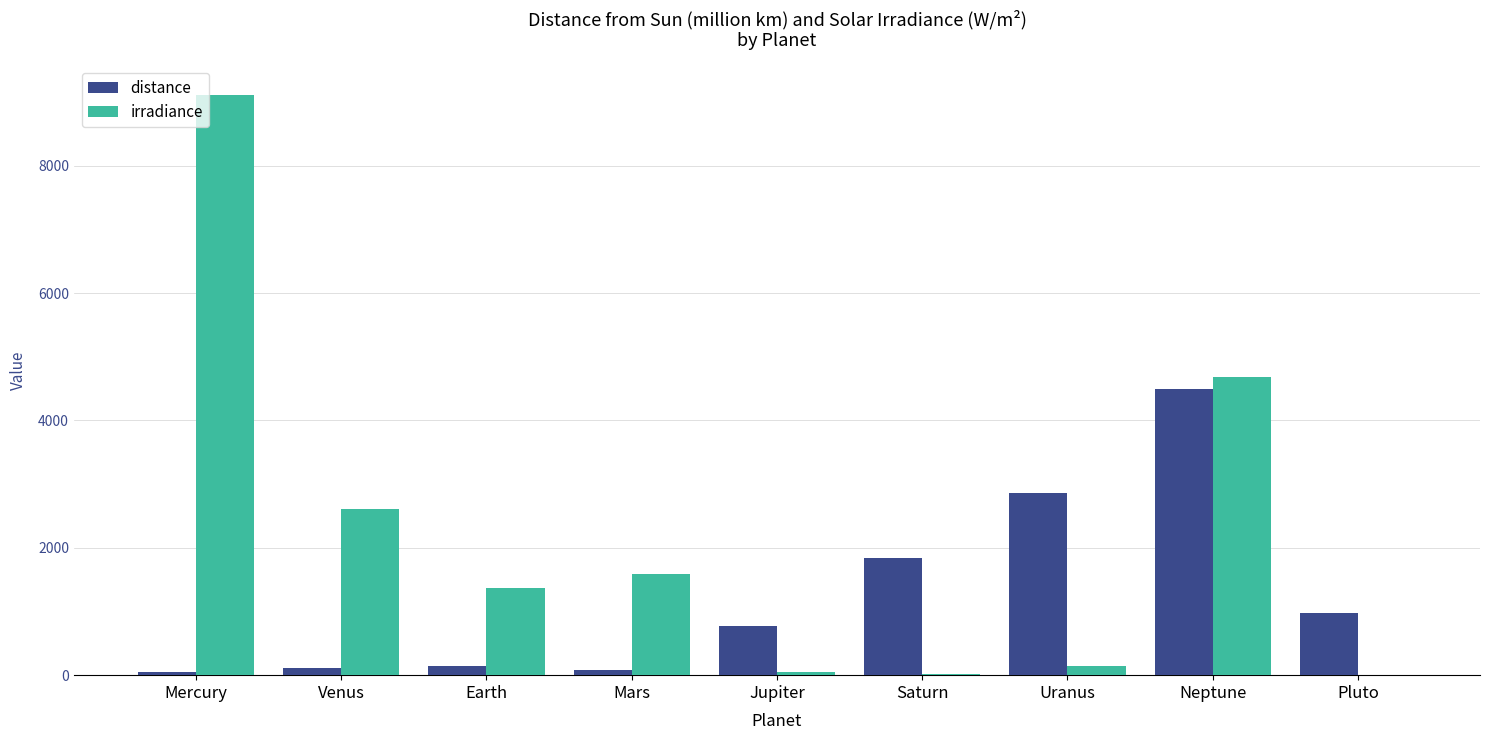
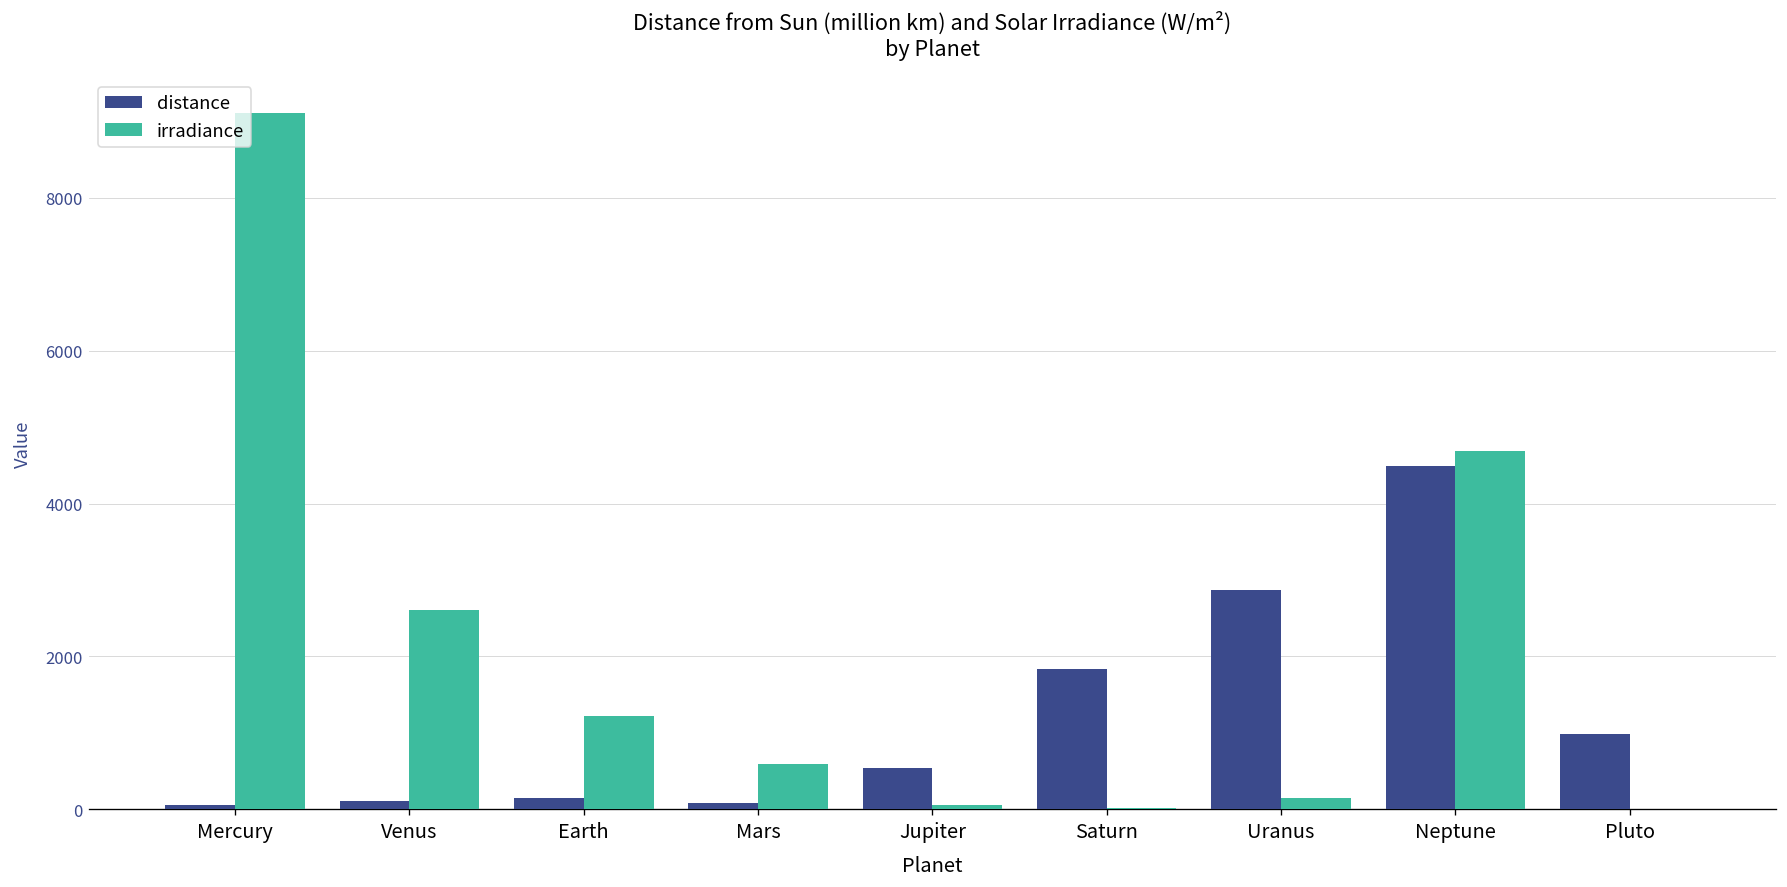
  {
    "distance": {
      "Mercury": 100,
      "Venus": 100,
      "Earth": 200,
      "Mars": 100,
-     "Jupiter": 800,
+     "Jupiter": 500,
      "Saturn": 1800,
      "Uranus": 2900,
      "Neptune": 4500,
      "Pluto": 1000
    },
    "irradiance": {
      "Mercury": 9100,
      "Venus": 2600,
-     "Earth": 1400,
-     "Mars": 1600,
+     "Earth": 1200,
+     "Mars": 600,
      "Jupiter": 100,
      "Uranus": 100,
      "Neptune": 4700
    }
  }
